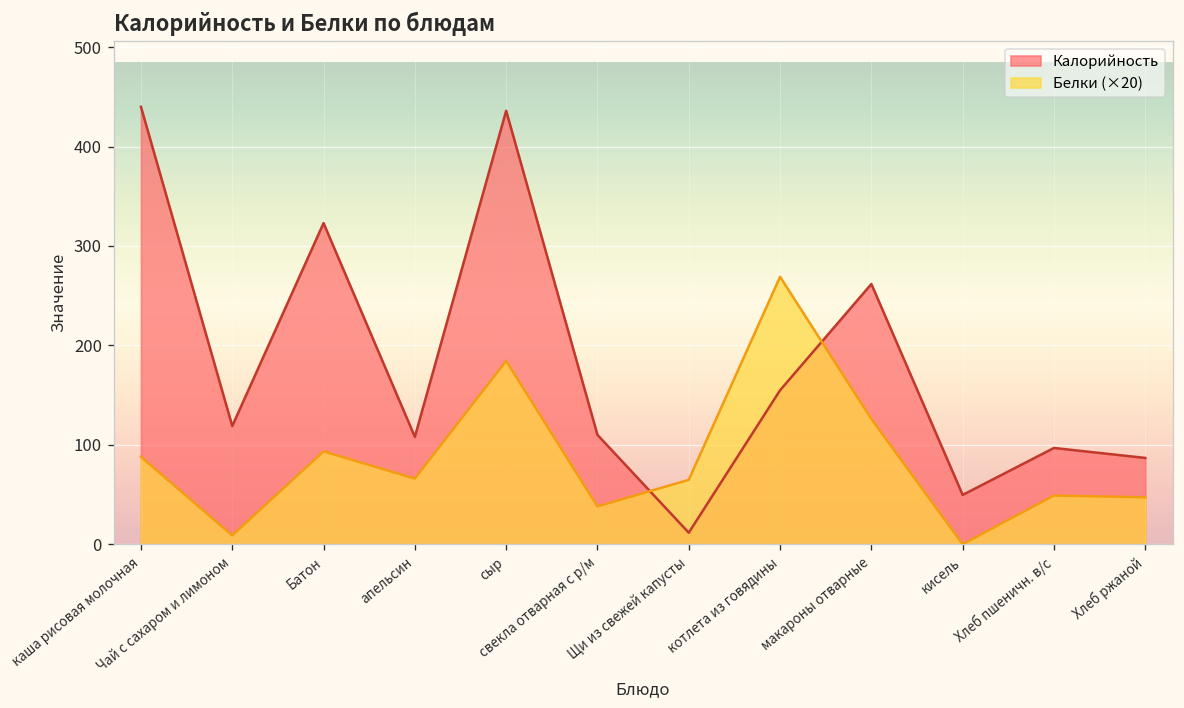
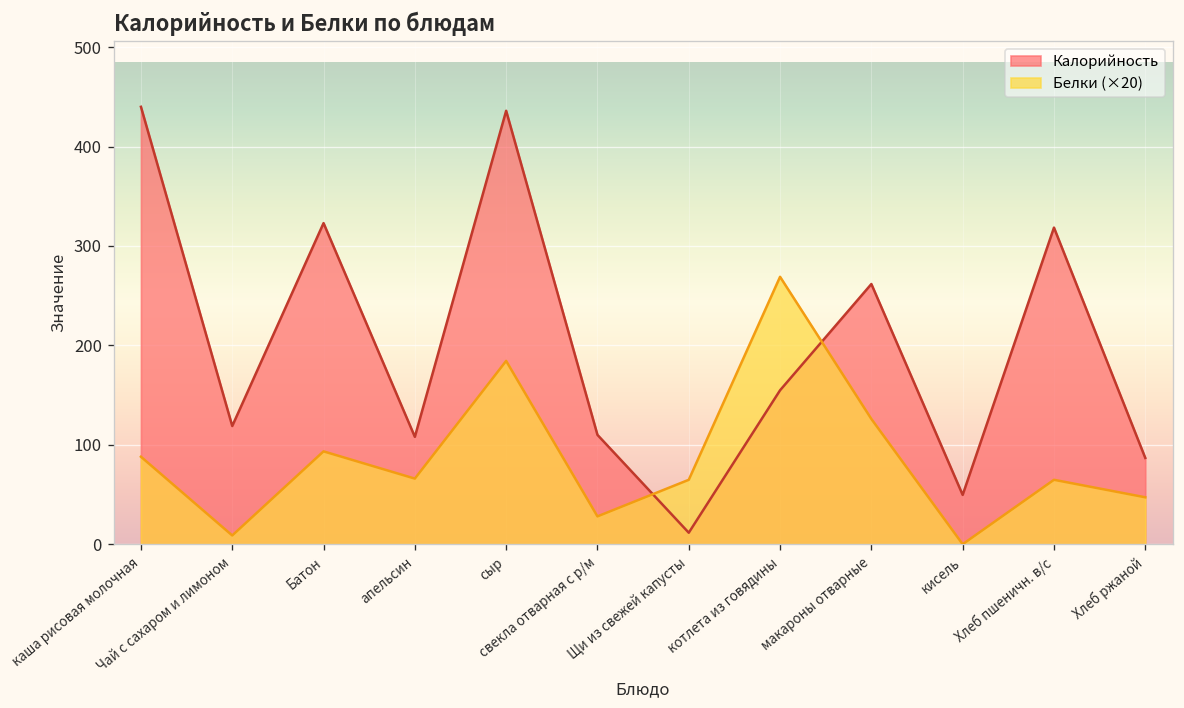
  {
    "Калорийность": {
      "каша рисовая молочная": 440,
      "Чай с сахаром и лимоном": 120,
      "Батон": 320,
      "апельсин": 110,
      "сыр": 440,
      "свекла отварная с р/м": 110,
      "Щи из свежей капусты": 10,
      "котлета из говядины": 150,
      "макароны отварные": 260,
      "кисель": 50,
-     "Хлеб пшеничн. в/с": 100,
+     "Хлеб пшеничн. в/с": 320,
      "Хлеб ржаной": 90
    },
    "Белки (×20)": {
      "каша рисовая молочная": 90,
      "Чай с сахаром и лимоном": 10,
      "Батон": 90,
      "апельсин": 70,
      "сыр": 180,
-     "свекла отварная с р/м": 40,
+     "свекла отварная с р/м": 30,
      "Щи из свежей капусты": 60,
      "котлета из говядины": 270,
      "макароны отварные": 130,
      "кисель": 0,
-     "Хлеб пшеничн. в/с": 50,
+     "Хлеб пшеничн. в/с": 60,
      "Хлеб ржаной": 50
    }
  }
